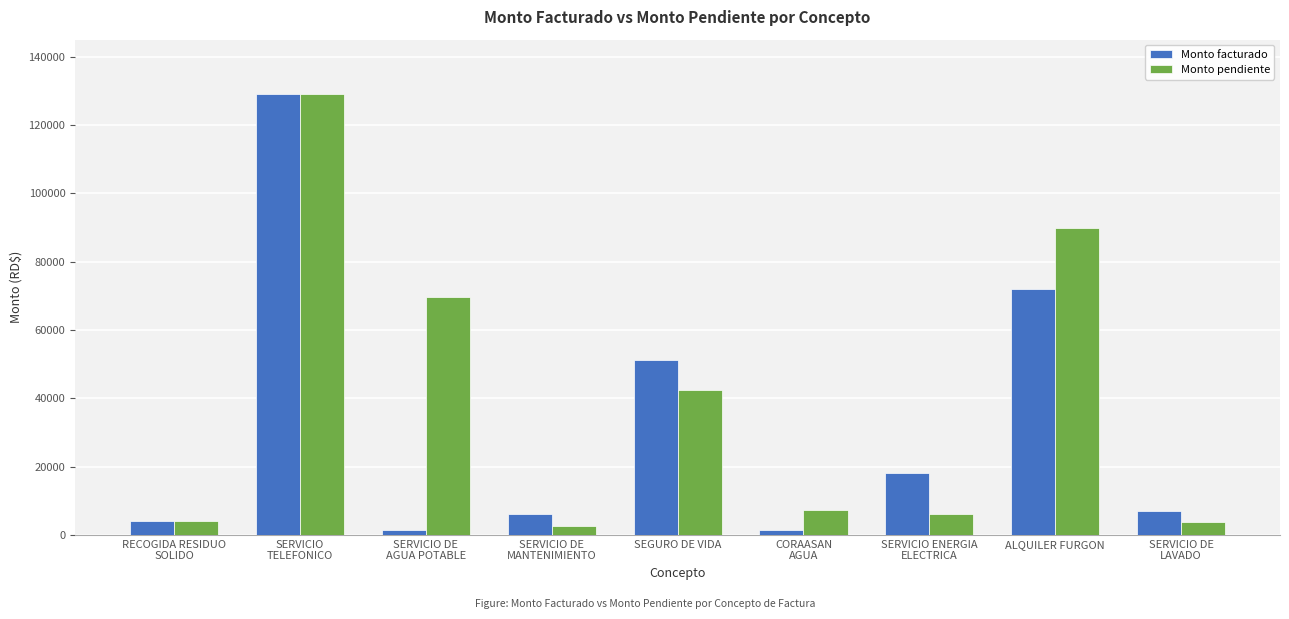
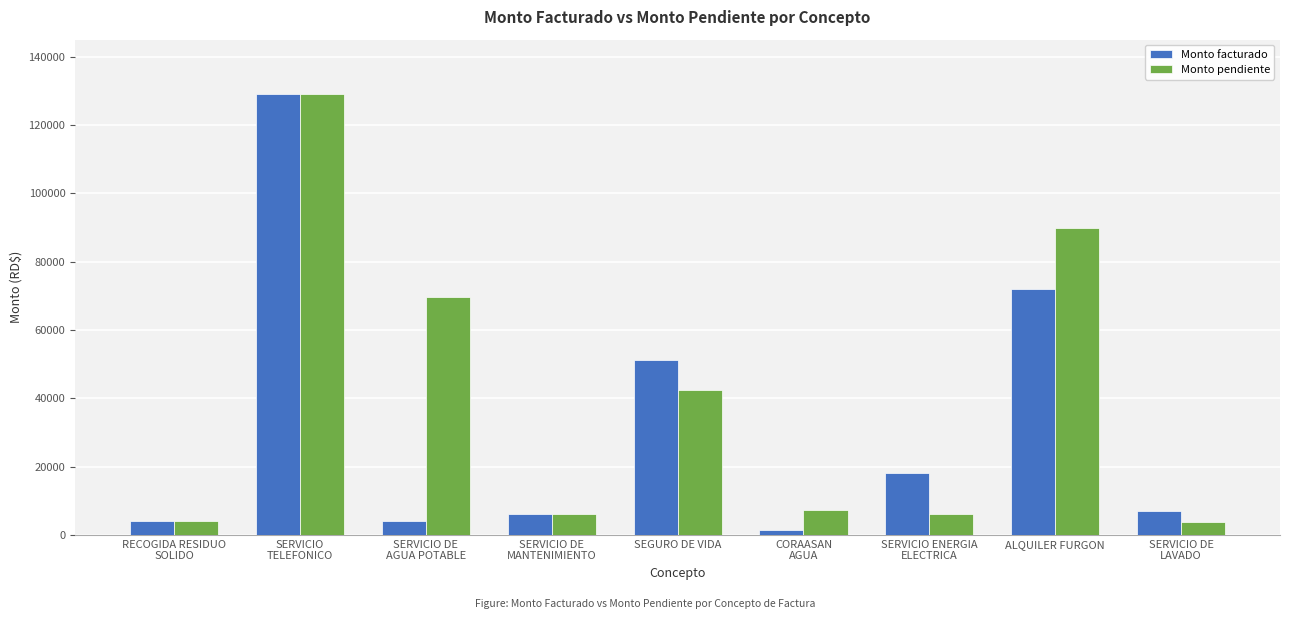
  {
    "Monto facturado": {
      "RECOGIDA RESIDUO SOLIDO": 4000,
      "SERVICIO TELEFONICO": 129000,
-     "SERVICIO DE AGUA POTABLE": 1000,
+     "SERVICIO DE AGUA POTABLE": 4000,
      "SERVICIO DE MANTENIMIENTO": 6000,
      "SEGURO DE VIDA": 51000,
      "CORAASAN AGUA": 2000,
      "SERVICIO ENERGIA ELECTRICA": 18000,
      "ALQUILER FURGON": 72000,
      "SERVICIO DE LAVADO": 7000
    },
    "Monto pendiente": {
      "RECOGIDA RESIDUO SOLIDO": 4000,
      "SERVICIO TELEFONICO": 129000,
      "SERVICIO DE AGUA POTABLE": 70000,
-     "SERVICIO DE MANTENIMIENTO": 3000,
+     "SERVICIO DE MANTENIMIENTO": 6000,
      "SEGURO DE VIDA": 42000,
      "CORAASAN AGUA": 7000,
      "SERVICIO ENERGIA ELECTRICA": 6000,
      "ALQUILER FURGON": 90000,
      "SERVICIO DE LAVADO": 4000
    }
  }
